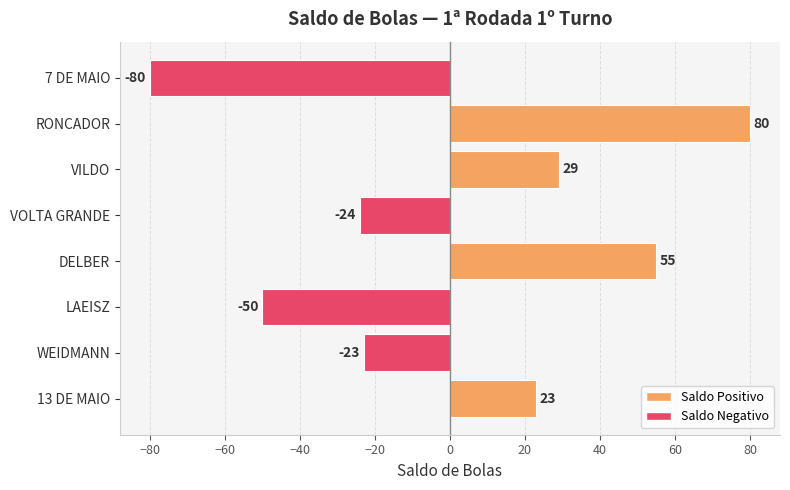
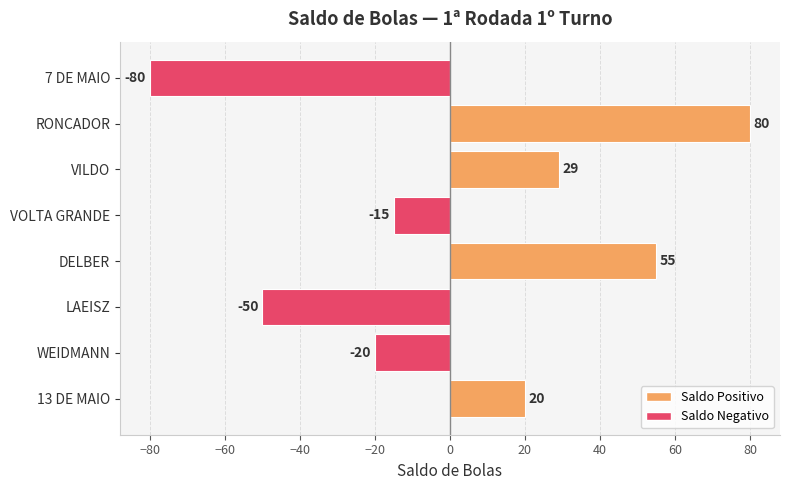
  {
    "7 DE MAIO": -80,
    "RONCADOR": 80,
    "VILDO": 29,
-   "VOLTA GRANDE": -24,
+   "VOLTA GRANDE": -15,
    "DELBER": 55,
    "LAEISZ": -50,
-   "WEIDMANN": -23,
-   "13 DE MAIO": 23
+   "WEIDMANN": -20,
+   "13 DE MAIO": 20
  }
